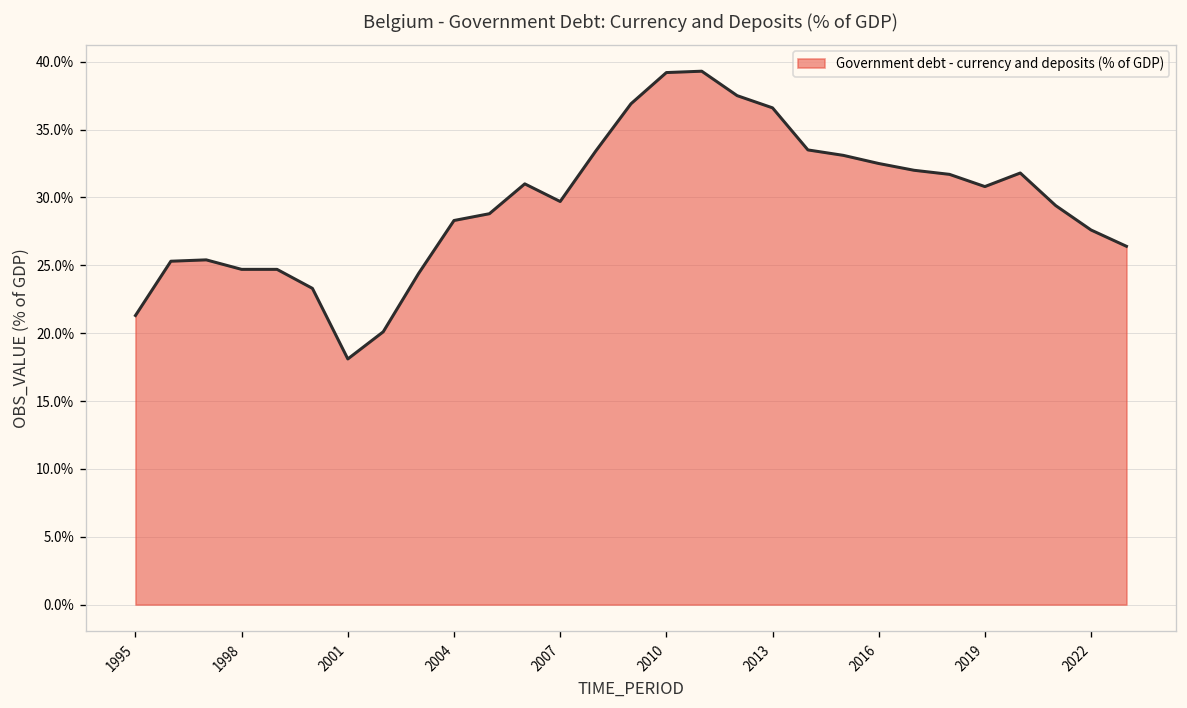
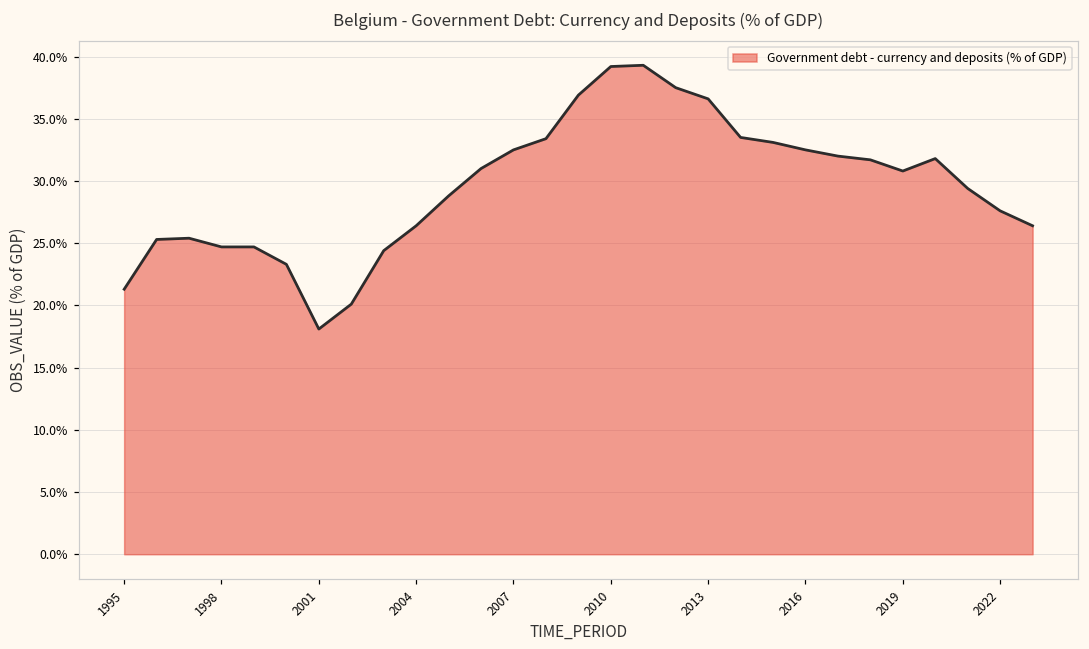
  {
    "1995": "21.3%",
    "1998": "24.7%",
    "2001": "18.1%",
-   "2004": "28.3%",
-   "2007": "29.7%",
+   "2004": "26.4%",
+   "2007": "32.5%",
    "2010": "39.2%",
    "2013": "36.6%",
    "2016": "32.5%",
    "2019": "30.8%",
    "2022": "27.6%"
  }
